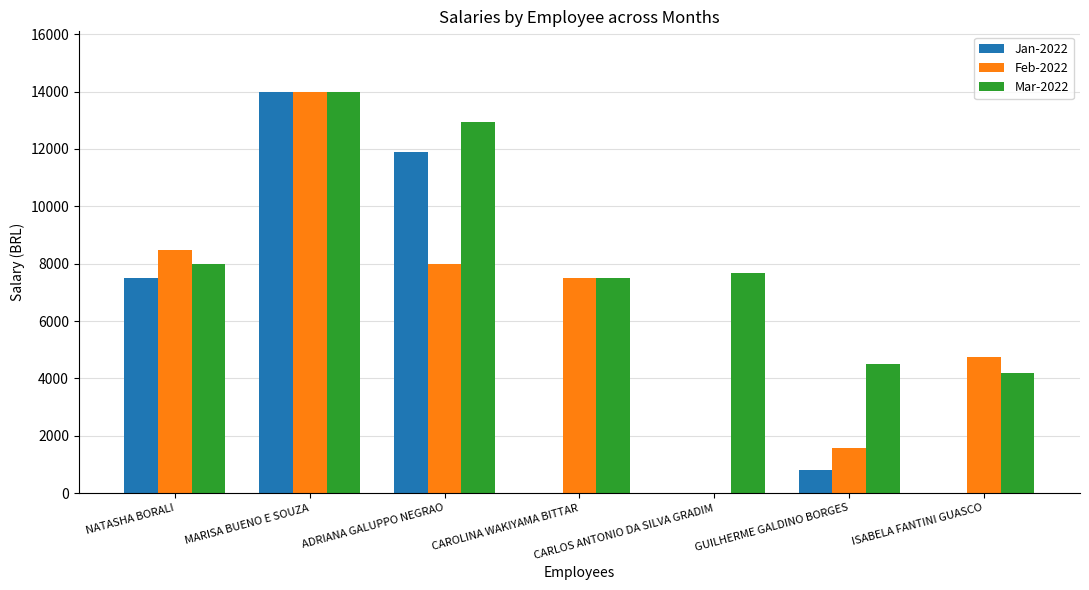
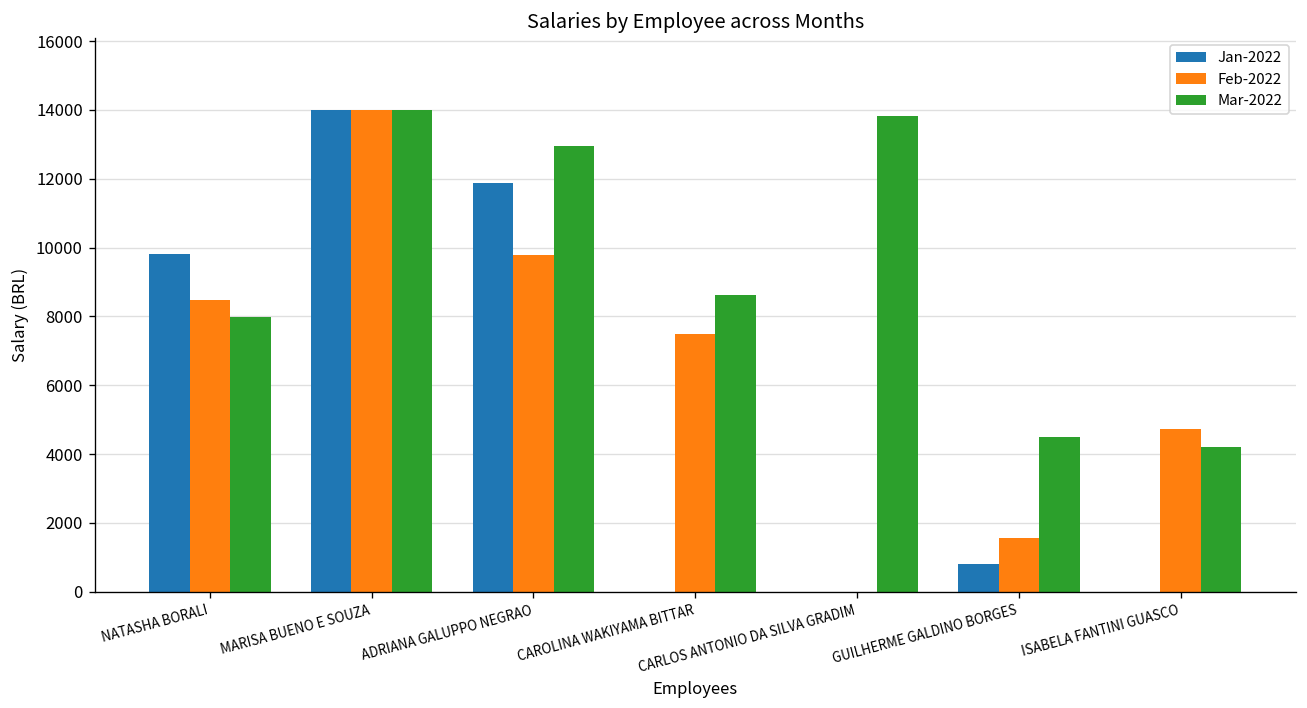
  {
    "Jan-2022": {
-     "NATASHA BORALI": 7500,
+     "NATASHA BORALI": 9800,
      "MARISA BUENO E SOUZA": 14000,
      "ADRIANA GALUPPO NEGRAO": 11900,
      "CAROLINA WAKIYAMA BITTAR": 0,
      "CARLOS ANTONIO DA SILVA GRADIM": 0,
      "GUILHERME GALDINO BORGES": 800,
      "ISABELA FANTINI GUASCO": 0
    },
    "Feb-2022": {
      "NATASHA BORALI": 8500,
      "MARISA BUENO E SOUZA": 14000,
-     "ADRIANA GALUPPO NEGRAO": 8000,
+     "ADRIANA GALUPPO NEGRAO": 9800,
      "CAROLINA WAKIYAMA BITTAR": 7500,
      "CARLOS ANTONIO DA SILVA GRADIM": 0,
      "GUILHERME GALDINO BORGES": 1600,
      "ISABELA FANTINI GUASCO": 4700
    },
    "Mar-2022": {
      "NATASHA BORALI": 8000,
      "MARISA BUENO E SOUZA": 14000,
      "ADRIANA GALUPPO NEGRAO": 12900,
-     "CAROLINA WAKIYAMA BITTAR": 7500,
-     "CARLOS ANTONIO DA SILVA GRADIM": 7700,
+     "CAROLINA WAKIYAMA BITTAR": 8600,
+     "CARLOS ANTONIO DA SILVA GRADIM": 13800,
      "GUILHERME GALDINO BORGES": 4500,
      "ISABELA FANTINI GUASCO": 4200
    }
  }
